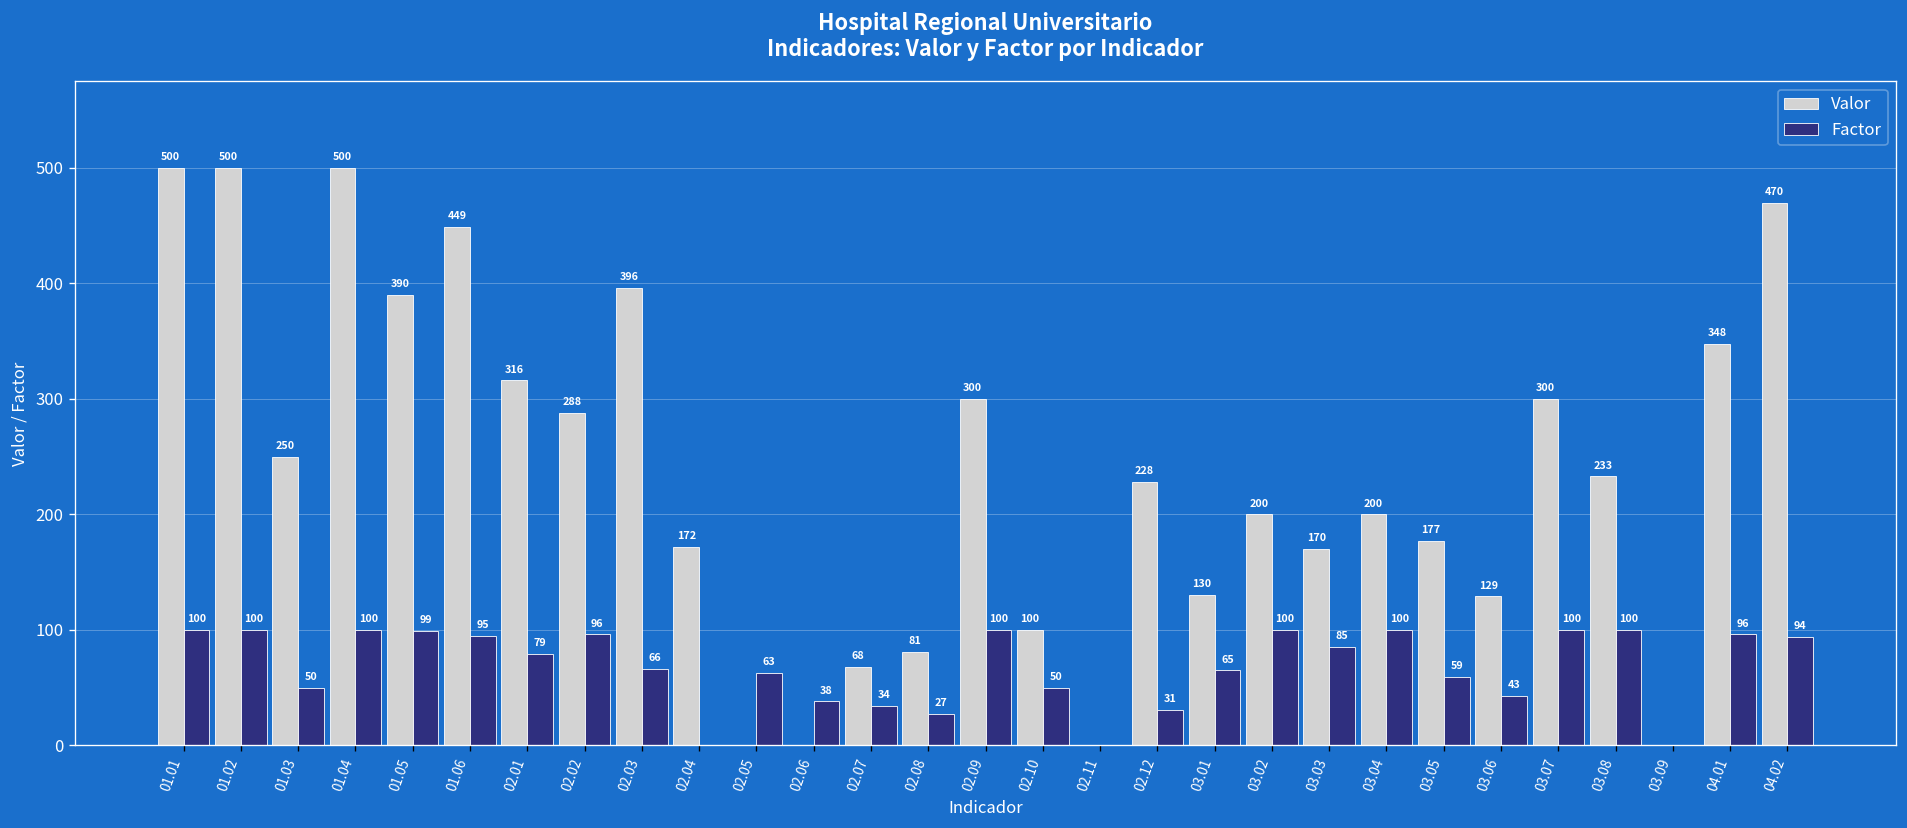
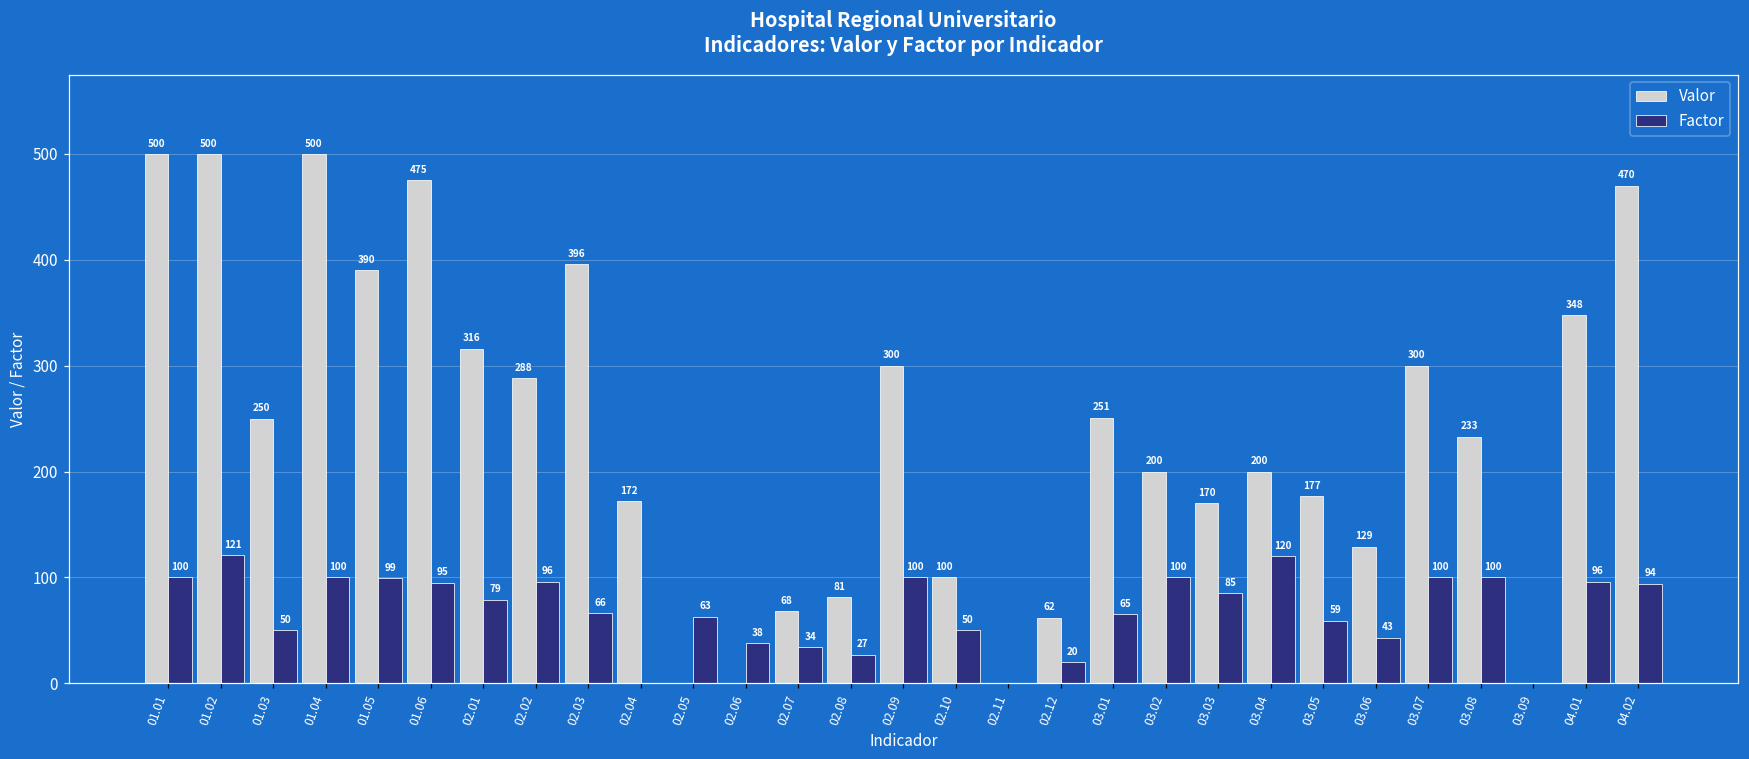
  {
    "Valor": {
      "01.01": 500,
      "01.02": 500,
      "01.03": 250,
      "01.04": 500,
      "01.05": 390,
-     "01.06": 449,
+     "01.06": 475,
      "02.01": 316,
      "02.02": 288,
      "02.03": 396,
      "02.04": 172,
      "02.07": 68,
      "02.08": 81,
      "02.09": 300,
      "02.10": 100,
-     "02.12": 228,
-     "03.01": 130,
+     "02.12": 62,
+     "03.01": 251,
      "03.02": 200,
      "03.03": 170,
      "03.04": 200,
      "03.05": 177,
      "03.06": 129,
      "03.07": 300,
      "03.08": 233,
      "04.01": 348,
      "04.02": 470
    },
    "Factor": {
      "01.01": 100,
-     "01.02": 100,
+     "01.02": 121,
      "01.03": 50,
      "01.04": 100,
      "01.05": 99,
      "01.06": 95,
      "02.01": 79,
      "02.02": 96,
      "02.03": 66,
      "02.05": 63,
      "02.06": 38,
      "02.07": 34,
      "02.08": 27,
      "02.09": 100,
      "02.10": 50,
-     "02.12": 31,
+     "02.12": 20,
      "03.01": 65,
      "03.02": 100,
      "03.03": 85,
-     "03.04": 100,
+     "03.04": 120,
      "03.05": 59,
      "03.06": 43,
      "03.07": 100,
      "03.08": 100,
      "04.01": 96,
      "04.02": 94
    }
  }
